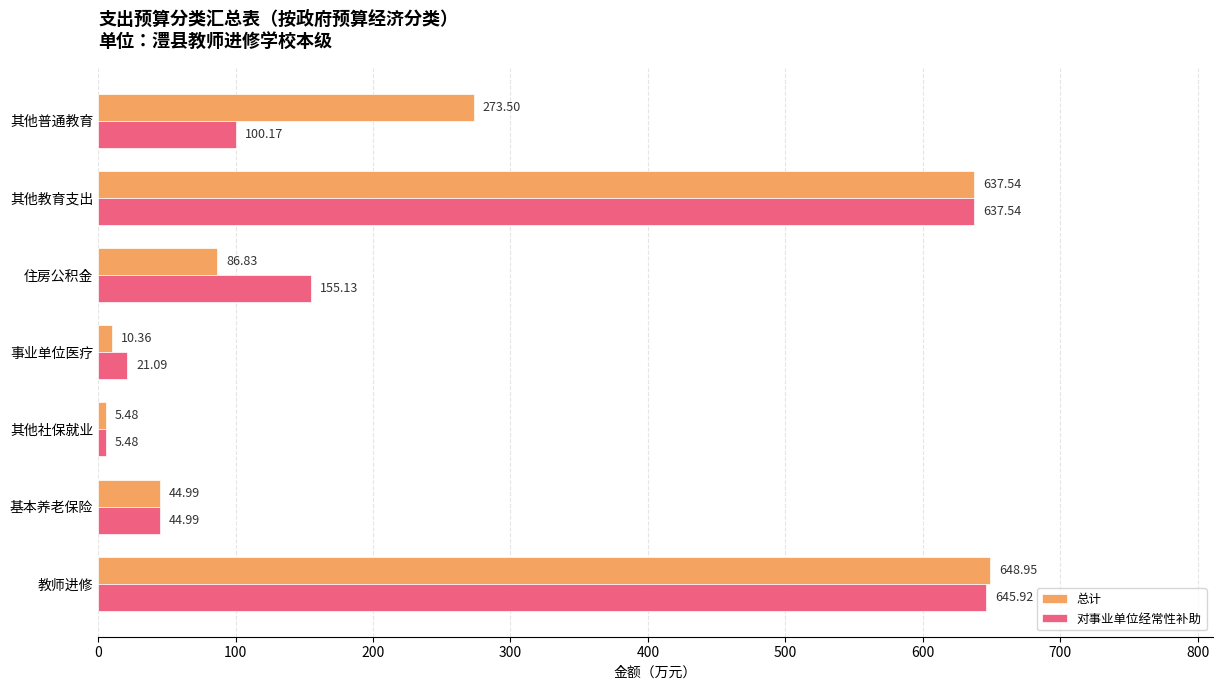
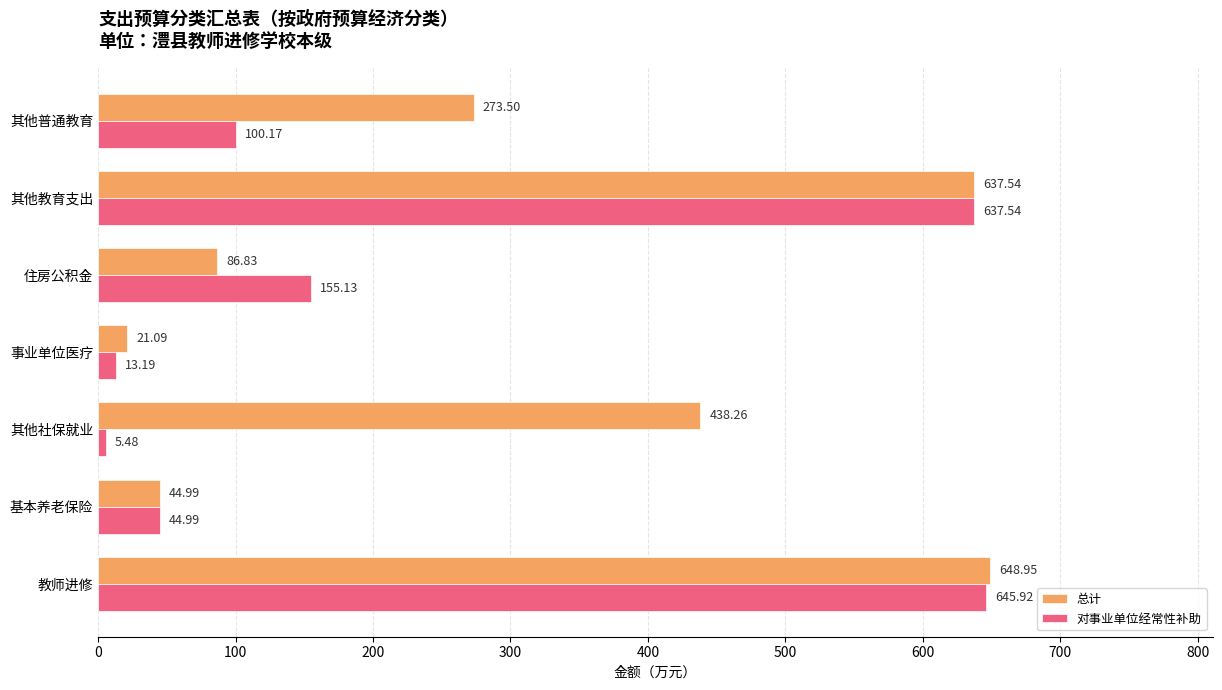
  {
    "总计": {
      "其他普通教育": 273.50,
      "其他教育支出": 637.54,
      "住房公积金": 86.83,
-     "事业单位医疗": 10.36,
-     "其他社保就业": 5.48,
+     "事业单位医疗": 21.09,
+     "其他社保就业": 438.26,
      "基本养老保险": 44.99,
      "教师进修": 648.95
    },
    "对事业单位经常性补助": {
      "其他普通教育": 100.17,
      "其他教育支出": 637.54,
      "住房公积金": 155.13,
-     "事业单位医疗": 21.09,
+     "事业单位医疗": 13.19,
      "其他社保就业": 5.48,
      "基本养老保险": 44.99,
      "教师进修": 645.92
    }
  }
